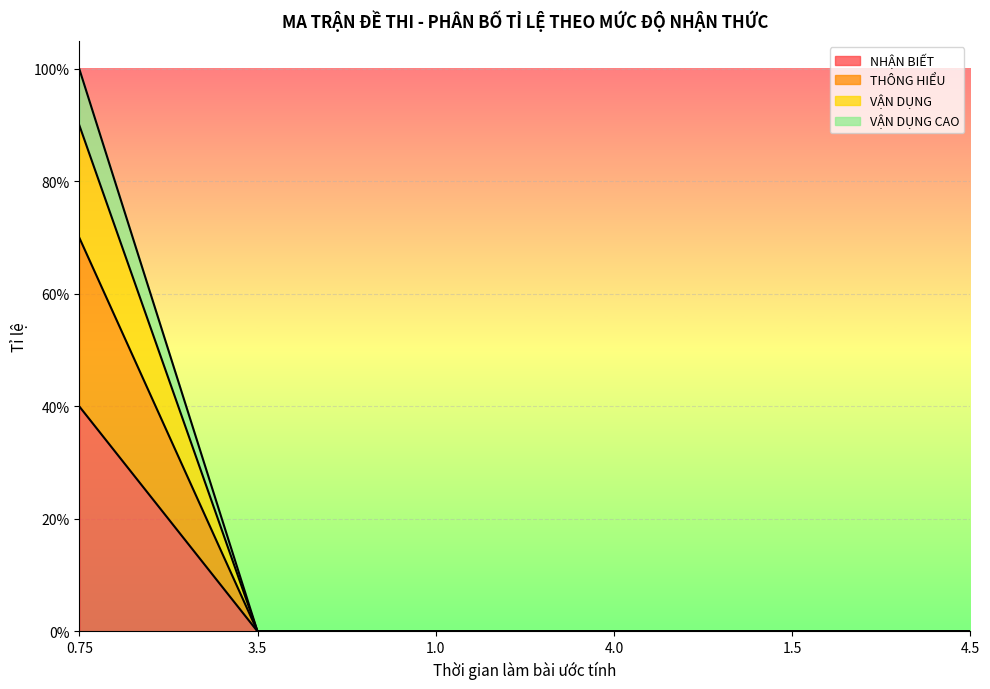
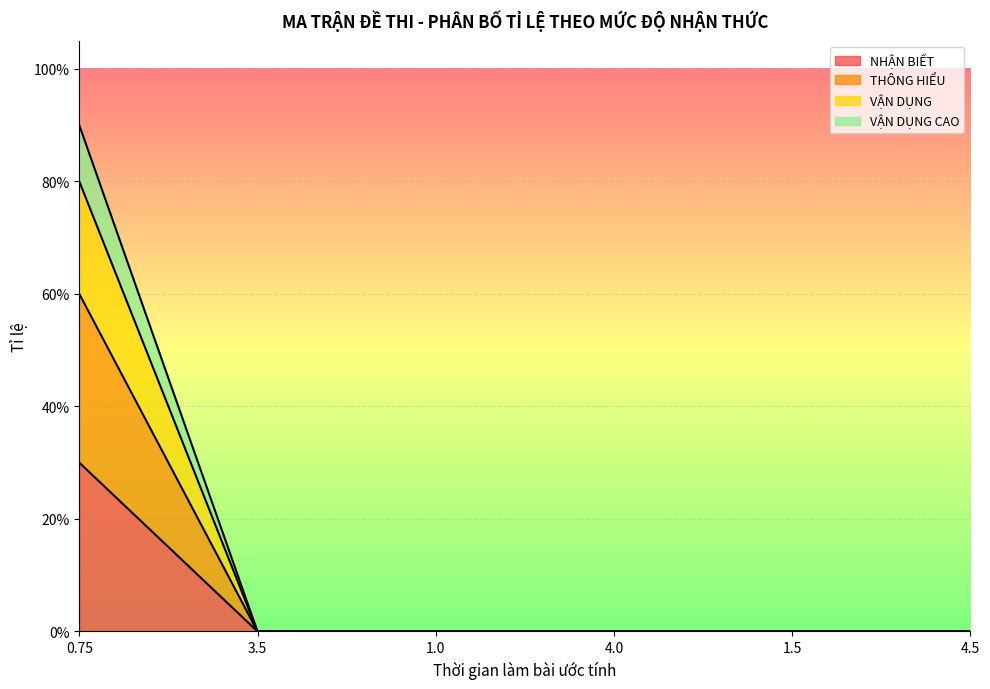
  {
    "NHẬN BIẾT": {
-     "0.75": "40%"
+     "0.75": "30%"
    },
    "THÔNG HIỂU": {
      "0.75": "30%"
    },
    "VẬN DỤNG": {
      "0.75": "20%"
    },
    "VẬN DỤNG CAO": {
      "0.75": "10%"
    }
  }
